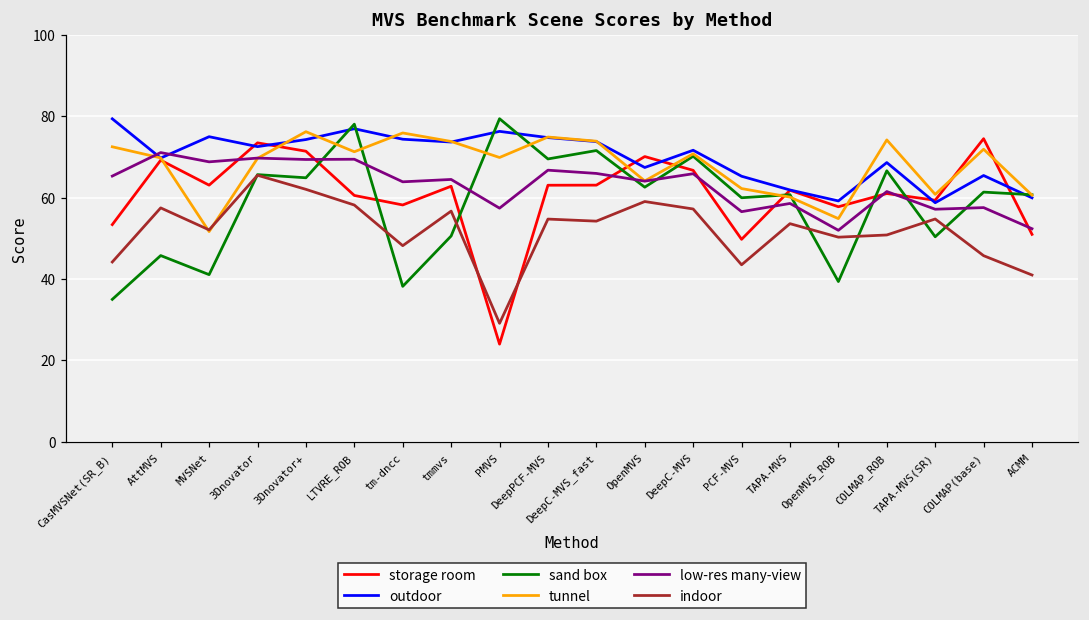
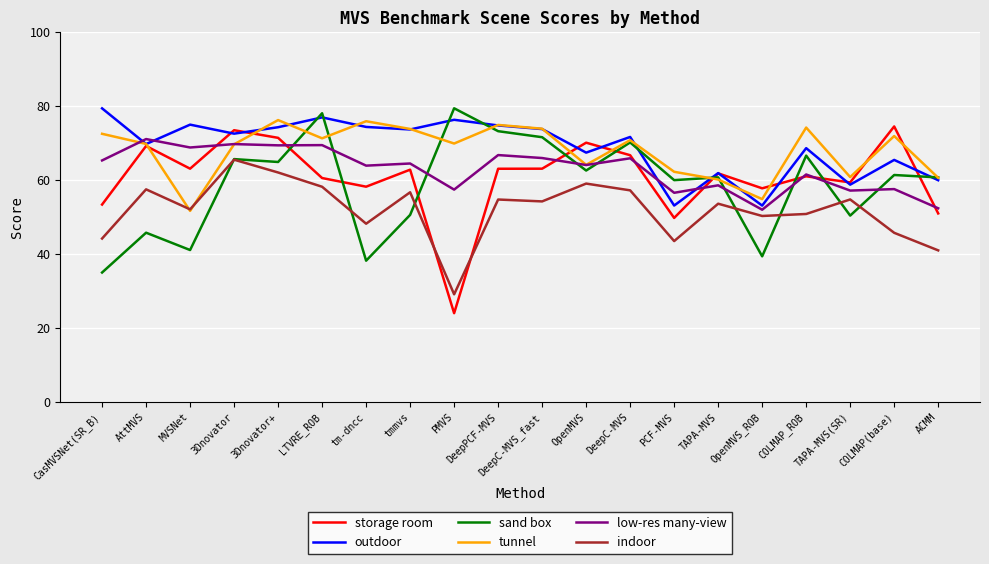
  {
    "storage room": {
      "CasMVSNet(SR_B)": 53,
      "MVSNet": 63,
      "3Dnovator": 73,
      "3Dnovator+": 71,
      "LTVRE_ROB": 61,
      "tm-dncc": 58,
      "tmmvs": 63,
      "PMVS": 24,
      "DeepPCF-MVS": 63,
      "DeepC-MVS_fast": 63,
      "OpenMVS": 70,
      "DeepC-MVS": 67,
      "PCF-MVS": 50,
      "OpenMVS_ROB": 58,
      "COLMAP(base)": 75,
      "ACMM": 51
    },
    "outdoor": {
      "CasMVSNet(SR_B)": 79,
      "MVSNet": 75,
      "3Dnovator": 73,
      "3Dnovator+": 74,
      "LTVRE_ROB": 77,
      "tm-dncc": 74,
      "PMVS": 76,
      "OpenMVS": 67,
      "DeepC-MVS": 72,
-     "PCF-MVS": 65,
-     "OpenMVS_ROB": 59,
+     "PCF-MVS": 53,
+     "OpenMVS_ROB": 53,
      "COLMAP_ROB": 69,
      "COLMAP(base)": 65
    },
    "sand box": {
      "CasMVSNet(SR_B)": 35,
      "AttMVS": 46,
      "MVSNet": 41,
      "3Dnovator+": 65,
      "LTVRE_ROB": 78,
      "tm-dncc": 38,
      "tmmvs": 51,
      "PMVS": 79,
-     "DeepPCF-MVS": 70,
+     "DeepPCF-MVS": 73,
      "DeepC-MVS_fast": 72,
      "OpenMVS": 63,
      "PCF-MVS": 60,
      "OpenMVS_ROB": 39,
      "COLMAP_ROB": 67,
      "TAPA-MVS(SR)": 50,
      "COLMAP(base)": 61
    },
    "tunnel": {
      "CasMVSNet(SR_B)": 73,
      "3Dnovator+": 76,
      "LTVRE_ROB": 71,
      "tm-dncc": 76,
      "PMVS": 70,
      "PCF-MVS": 62,
      "OpenMVS_ROB": 55,
      "COLMAP_ROB": 74,
      "TAPA-MVS(SR)": 61,
      "COLMAP(base)": 72
    },
    "low-res many-view": {
      "CasMVSNet(SR_B)": 65,
      "AttMVS": 71,
      "MVSNet": 69,
      "3Dnovator+": 69,
      "LTVRE_ROB": 69,
      "tm-dncc": 64,
      "tmmvs": 64,
      "PMVS": 57,
      "DeepPCF-MVS": 67,
      "DeepC-MVS_fast": 66,
      "DeepC-MVS": 66,
      "PCF-MVS": 57,
      "TAPA-MVS": 59,
      "OpenMVS_ROB": 52,
      "TAPA-MVS(SR)": 57,
      "COLMAP(base)": 58,
      "ACMM": 52
    },
    "indoor": {
      "CasMVSNet(SR_B)": 44,
      "AttMVS": 57,
      "3Dnovator+": 62,
      "LTVRE_ROB": 58,
      "tm-dncc": 48,
      "tmmvs": 57,
      "PMVS": 29,
      "DeepPCF-MVS": 55,
      "DeepC-MVS_fast": 54,
      "OpenMVS": 59,
      "DeepC-MVS": 57,
      "PCF-MVS": 44,
      "TAPA-MVS": 54,
      "OpenMVS_ROB": 50,
      "COLMAP_ROB": 51,
      "TAPA-MVS(SR)": 55,
      "COLMAP(base)": 46,
      "ACMM": 41
    }
  }
